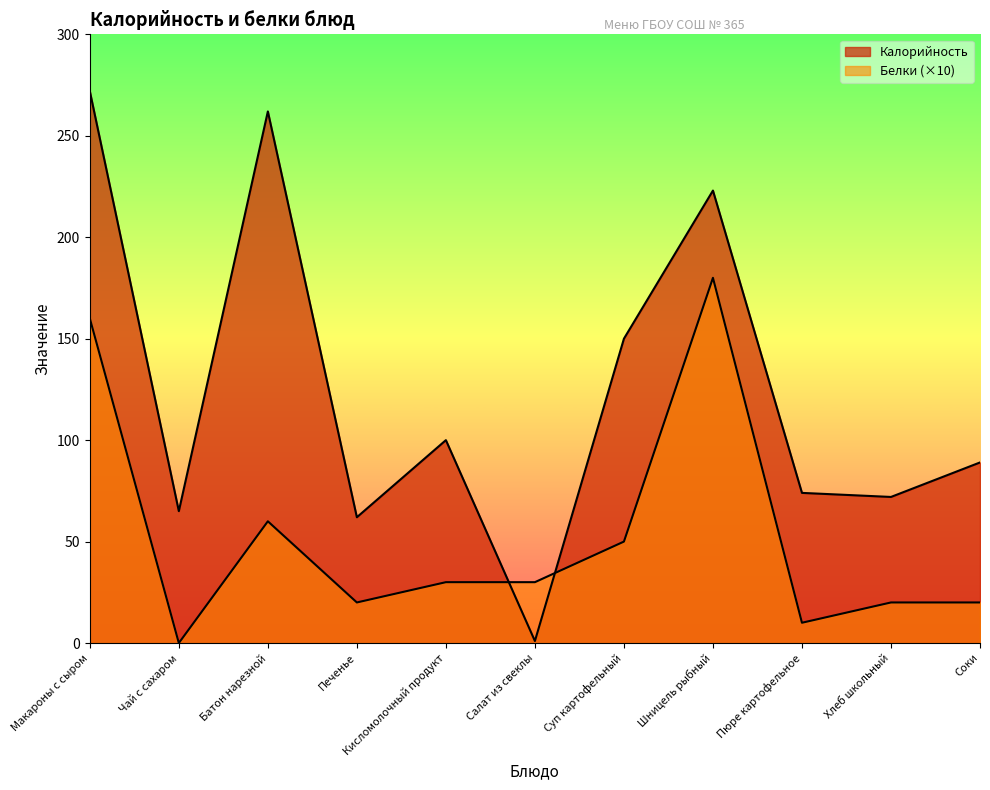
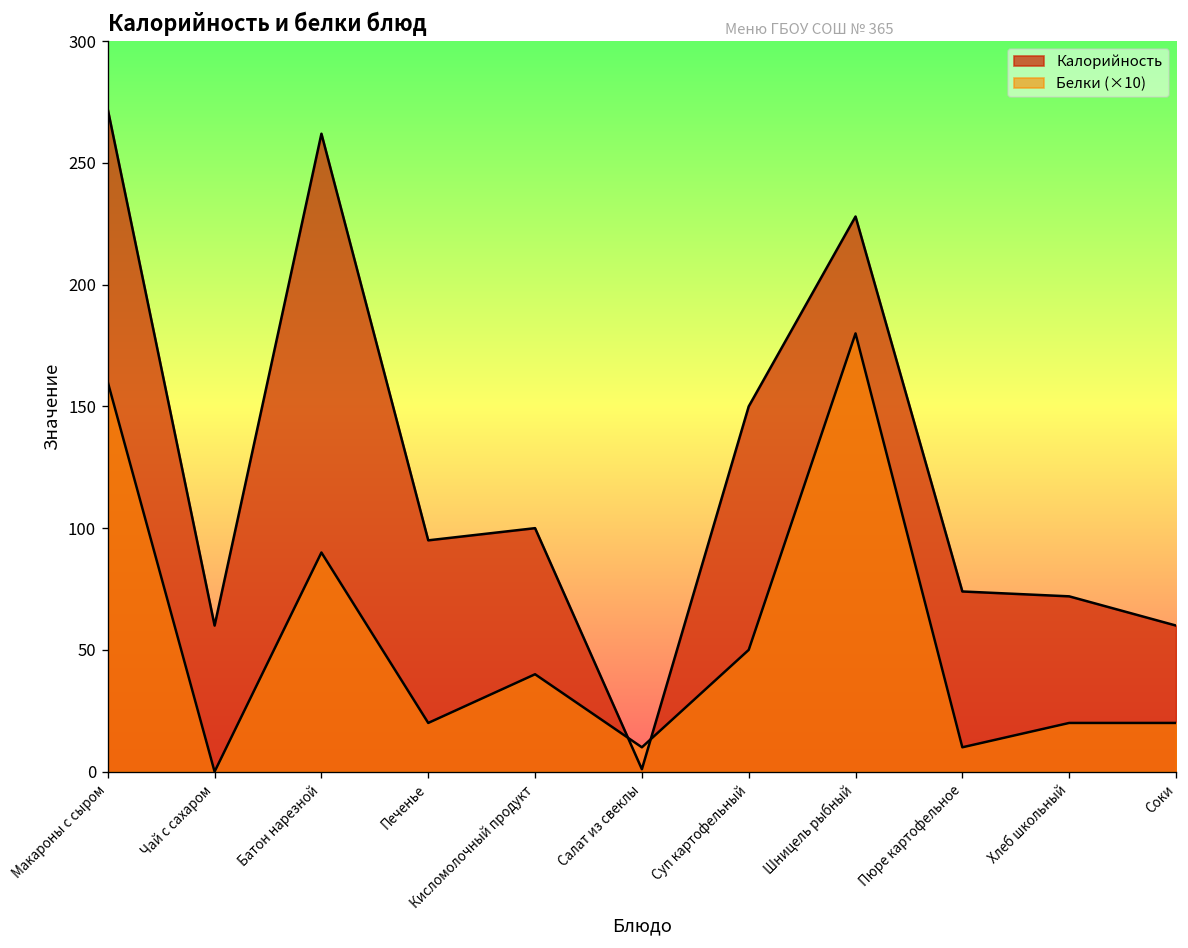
  {
    "Калорийность": {
      "Макароны с сыром": 272,
-     "Чай с сахаром": 65,
+     "Чай с сахаром": 60,
      "Батон нарезной": 262,
-     "Печенье": 62,
+     "Печенье": 95,
      "Кисломолочный продукт": 100,
      "Салат из свеклы": 1,
      "Суп картофельный": 150,
-     "Шницель рыбный": 223,
+     "Шницель рыбный": 228,
      "Пюре картофельное": 74,
      "Хлеб школьный": 72,
-     "Соки": 89
+     "Соки": 60
    },
    "Белки (×10)": {
      "Макароны с сыром": 160,
      "Чай с сахаром": 0,
-     "Батон нарезной": 60,
+     "Батон нарезной": 90,
      "Печенье": 20,
-     "Кисломолочный продукт": 30,
-     "Салат из свеклы": 30,
+     "Кисломолочный продукт": 40,
+     "Салат из свеклы": 10,
      "Суп картофельный": 50,
      "Шницель рыбный": 180,
      "Пюре картофельное": 10,
      "Хлеб школьный": 20,
      "Соки": 20
    }
  }
